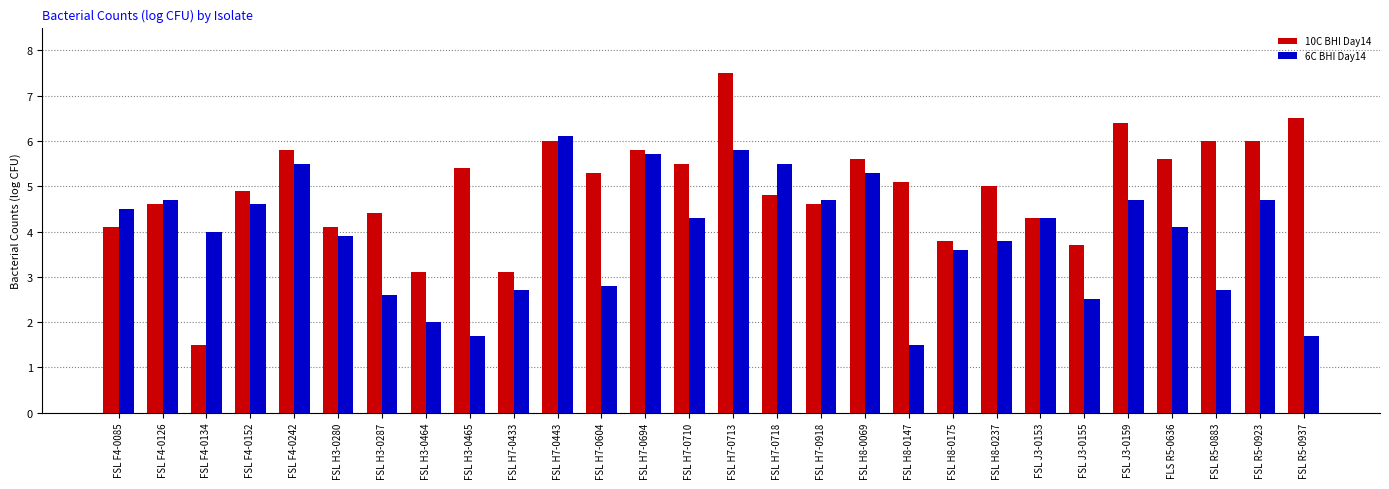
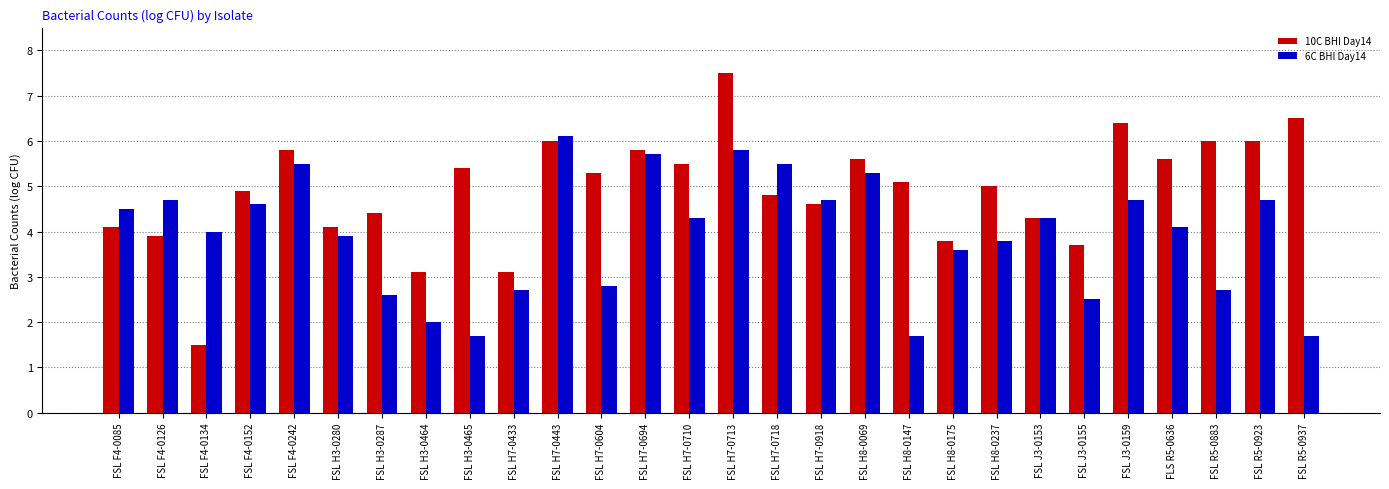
  {
    "10C BHI Day14": {
      "FSL F4-0085": 4.1,
-     "FSL F4-0126": 4.6,
+     "FSL F4-0126": 3.9,
      "FSL F4-0134": 1.5,
      "FSL F4-0152": 4.9,
      "FSL F4-0242": 5.8,
      "FSL H3-0280": 4.1,
      "FSL H3-0287": 4.4,
      "FSL H3-0464": 3.1,
      "FSL H3-0465": 5.4,
      "FSL H7-0433": 3.1,
      "FSL H7-0443": 6.0,
      "FSL H7-0604": 5.3,
      "FSL H7-0694": 5.8,
      "FSL H7-0710": 5.5,
      "FSL H7-0713": 7.5,
      "FSL H7-0718": 4.8,
      "FSL H7-0918": 4.6,
      "FSL H8-0069": 5.6,
      "FSL H8-0147": 5.1,
      "FSL H8-0175": 3.8,
      "FSL H8-0237": 5.0,
      "FSL J3-0153": 4.3,
      "FSL J3-0155": 3.7,
      "FSL J3-0159": 6.4,
      "FLS R5-0636": 5.6,
      "FSL R5-0883": 6.0,
      "FSL R5-0923": 6.0,
      "FSL R5-0937": 6.5
    },
    "6C BHI Day14": {
      "FSL F4-0085": 4.5,
      "FSL F4-0126": 4.7,
      "FSL F4-0134": 4.0,
      "FSL F4-0152": 4.6,
      "FSL F4-0242": 5.5,
      "FSL H3-0280": 3.9,
      "FSL H3-0287": 2.6,
      "FSL H3-0464": 2.0,
      "FSL H3-0465": 1.7,
      "FSL H7-0433": 2.7,
      "FSL H7-0443": 6.1,
      "FSL H7-0604": 2.8,
      "FSL H7-0694": 5.7,
      "FSL H7-0710": 4.3,
      "FSL H7-0713": 5.8,
      "FSL H7-0718": 5.5,
      "FSL H7-0918": 4.7,
      "FSL H8-0069": 5.3,
-     "FSL H8-0147": 1.5,
+     "FSL H8-0147": 1.7,
      "FSL H8-0175": 3.6,
      "FSL H8-0237": 3.8,
      "FSL J3-0153": 4.3,
      "FSL J3-0155": 2.5,
      "FSL J3-0159": 4.7,
      "FLS R5-0636": 4.1,
      "FSL R5-0883": 2.7,
      "FSL R5-0923": 4.7,
      "FSL R5-0937": 1.7
    }
  }
